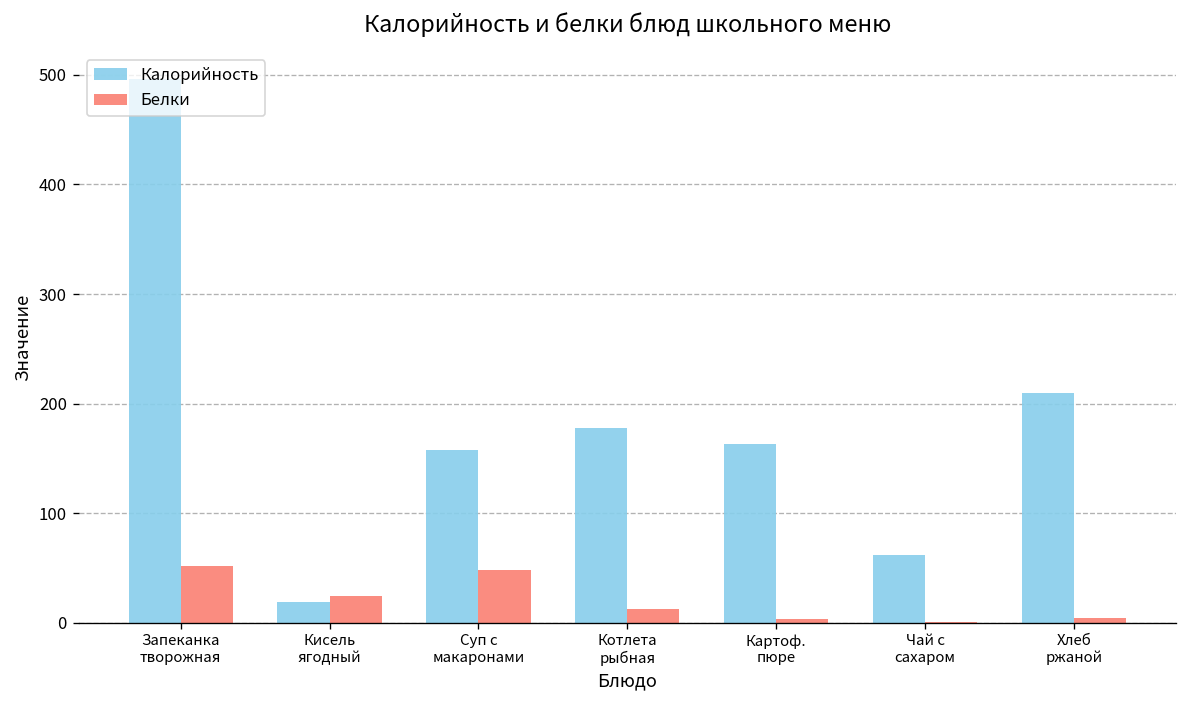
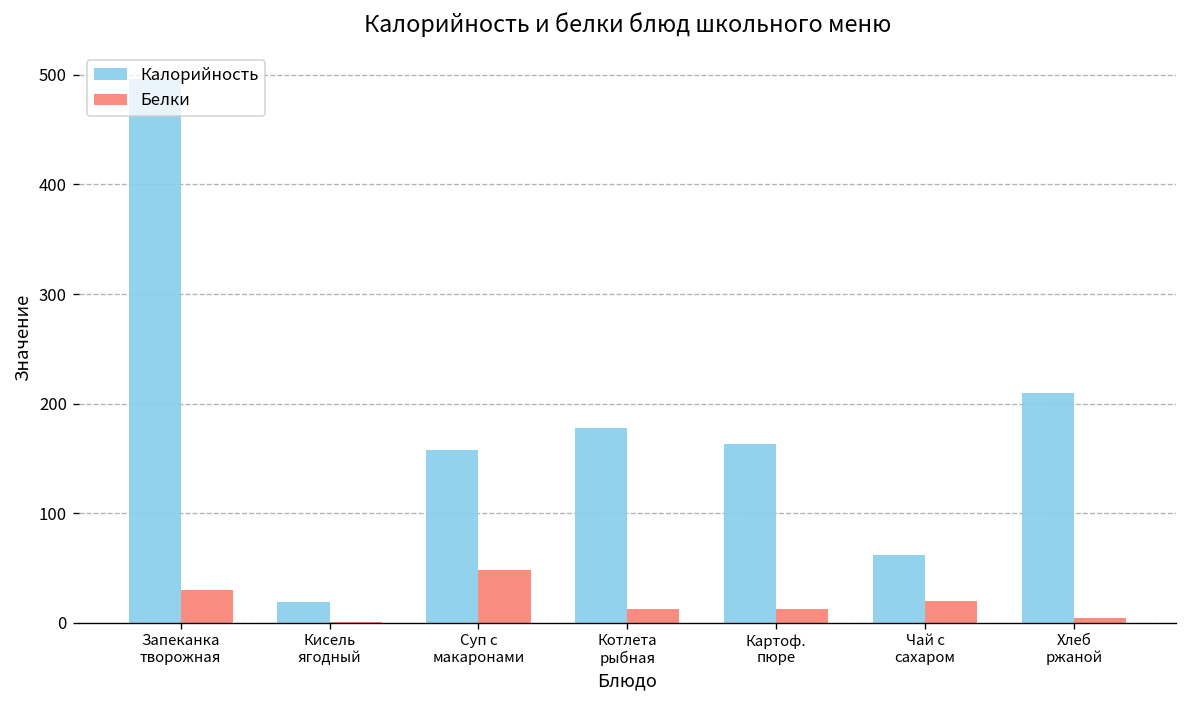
  {
    "Калорийность": {
      "Кисель ягодный": 20,
      "Суп с макаронами": 160,
      "Котлета рыбная": 180,
      "Картоф. пюре": 160,
      "Чай с сахаром": 60,
      "Хлеб ржаной": 210
    },
    "Белки": {
-     "Запеканка творожная": 50,
-     "Кисель ягодный": 20,
+     "Запеканка творожная": 30,
+     "Кисель ягодный": 0,
      "Суп с макаронами": 50,
      "Котлета рыбная": 10,
-     "Картоф. пюре": 0,
-     "Чай с сахаром": 0,
+     "Картоф. пюре": 10,
+     "Чай с сахаром": 20,
      "Хлеб ржаной": 0
    }
  }
